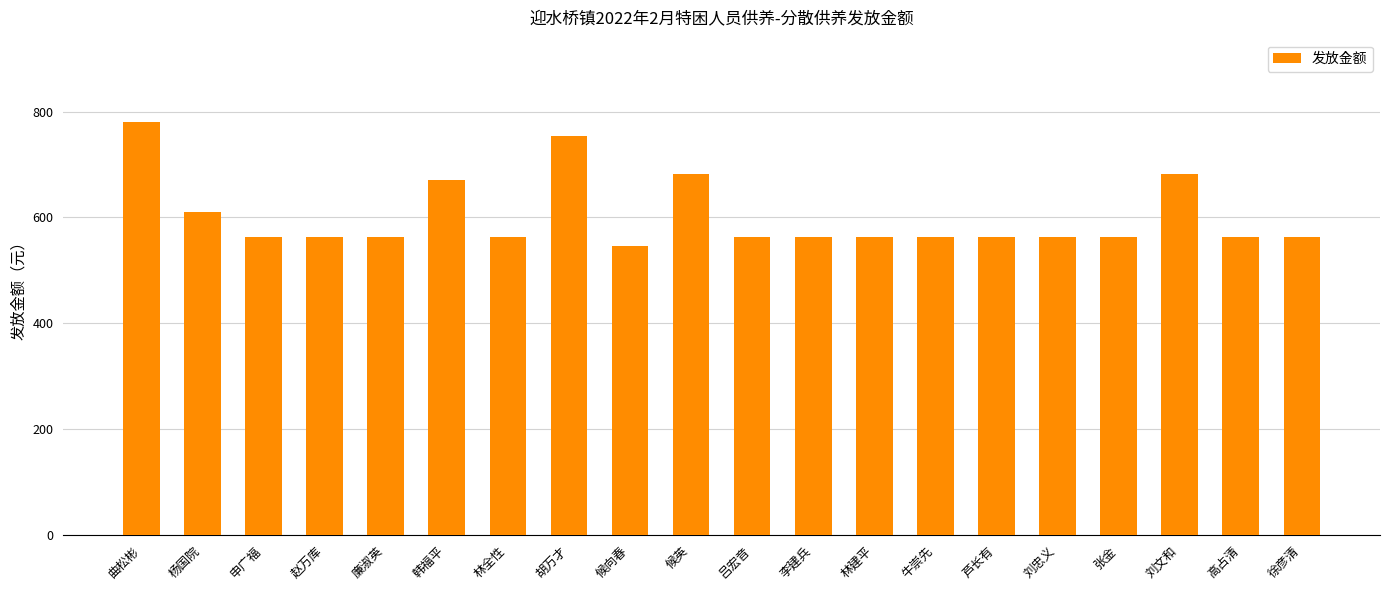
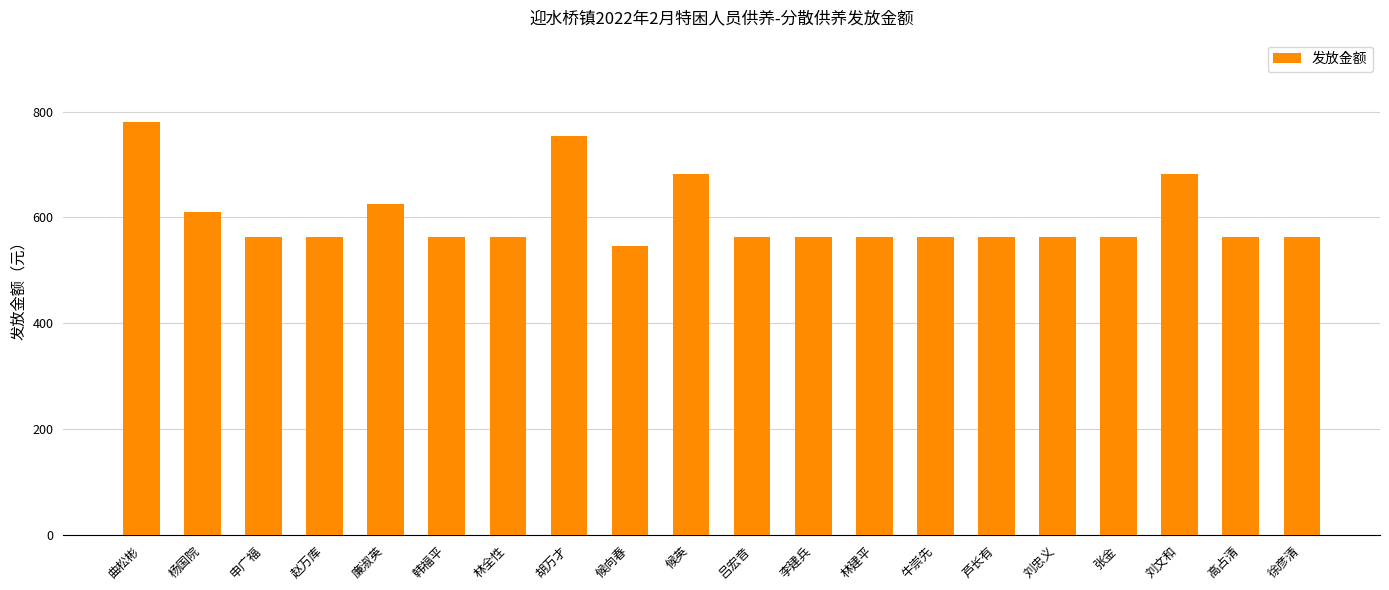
  {
    "曲松彬": 780,
    "杨国院": 610,
    "申广福": 560,
    "赵万库": 560,
-   "廉淑英": 560,
-   "韩福平": 670,
+   "廉淑英": 630,
+   "韩福平": 560,
    "林全性": 560,
    "胡万才": 750,
    "候向春": 550,
    "候英": 680,
    "吕宏音": 560,
    "李建兵": 560,
    "林建平": 560,
    "牛崇先": 560,
    "芦长有": 560,
    "刘忠义": 560,
    "张金": 560,
    "刘文和": 680,
    "高占清": 560,
    "徐彦清": 560
  }
